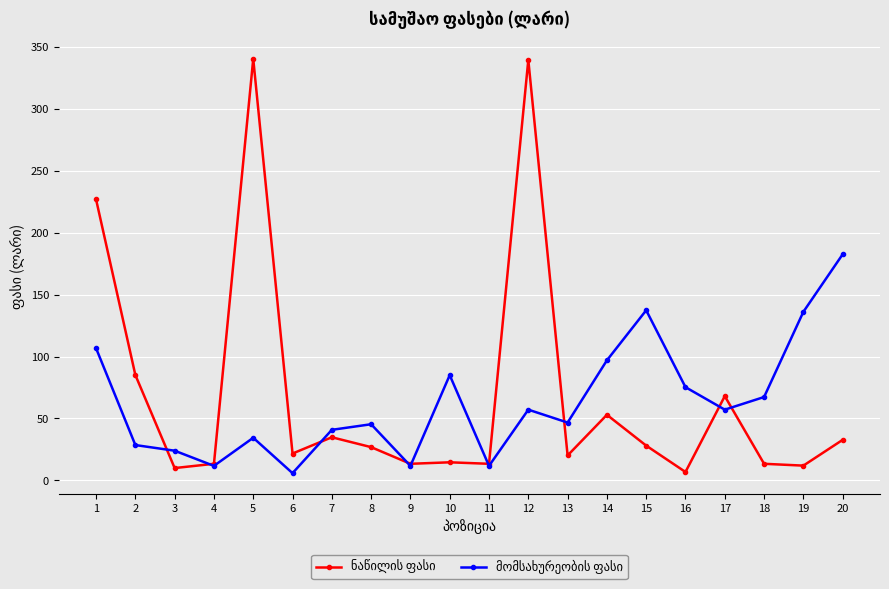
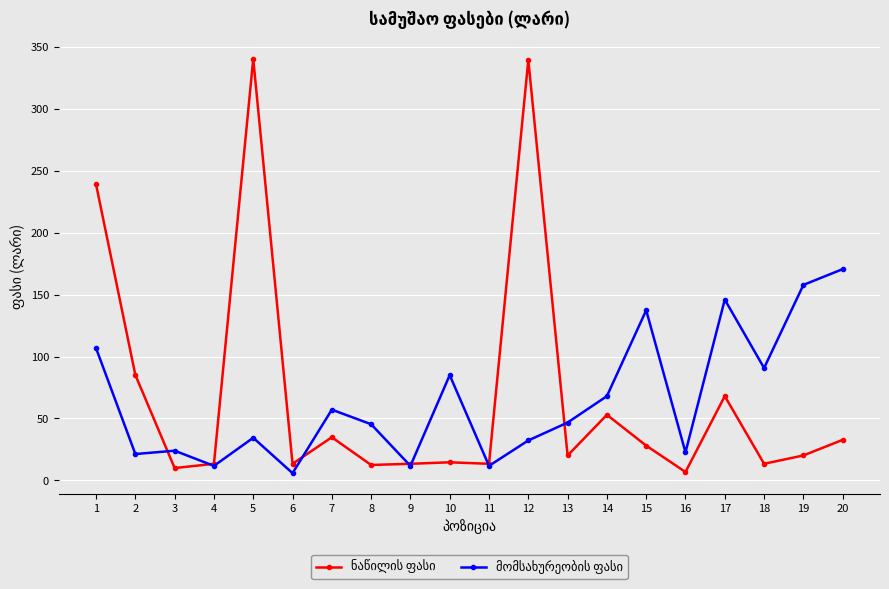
  {
    "ნაწილის ფასი": {
-     "1": 227,
+     "1": 239,
      "2": 85,
      "3": 10,
      "5": 340,
-     "6": 22,
+     "6": 13,
      "7": 35,
-     "8": 27,
+     "8": 12,
      "10": 15,
      "12": 339,
      "13": 20,
      "14": 53,
      "15": 28,
      "16": 7,
      "17": 68,
      "18": 13,
-     "19": 12,
+     "19": 20,
      "20": 33
    },
    "მომსახურეობის ფასი": {
      "1": 107,
-     "2": 29,
+     "2": 21,
      "3": 24,
      "5": 34,
      "6": 6,
-     "7": 41,
+     "7": 57,
      "8": 45,
      "10": 85,
-     "12": 57,
+     "12": 32,
      "13": 47,
-     "14": 97,
+     "14": 68,
      "15": 137,
-     "16": 75,
-     "17": 57,
-     "18": 67,
-     "19": 136,
-     "20": 183
+     "16": 23,
+     "17": 146,
+     "18": 91,
+     "19": 158,
+     "20": 171
    }
  }
